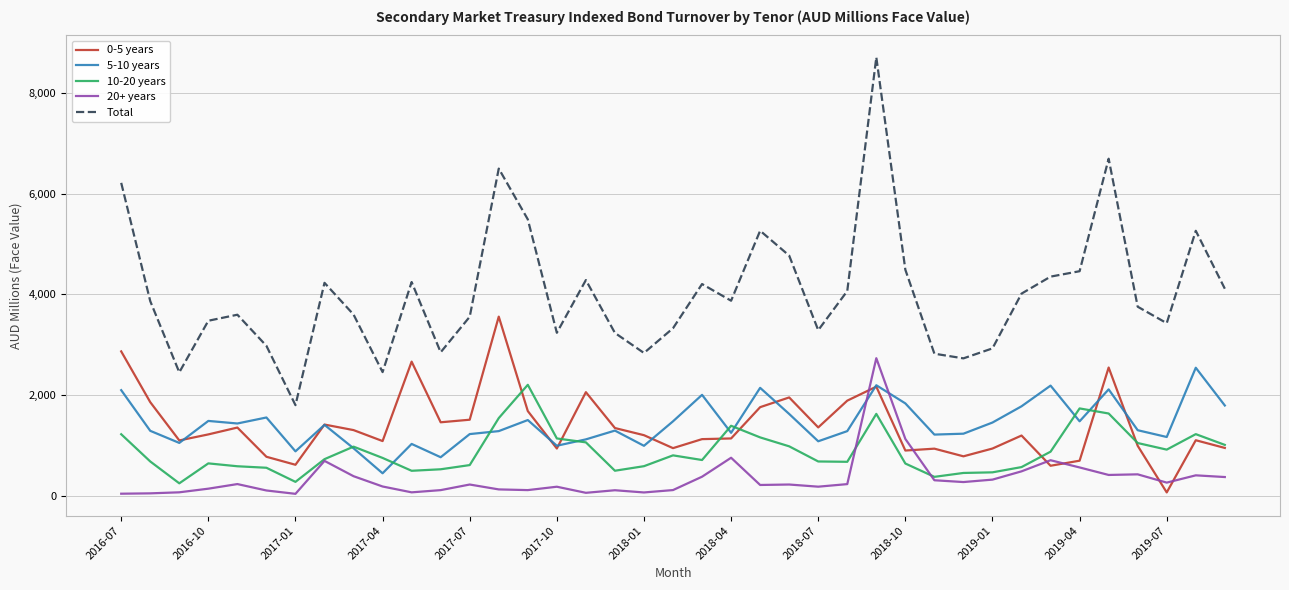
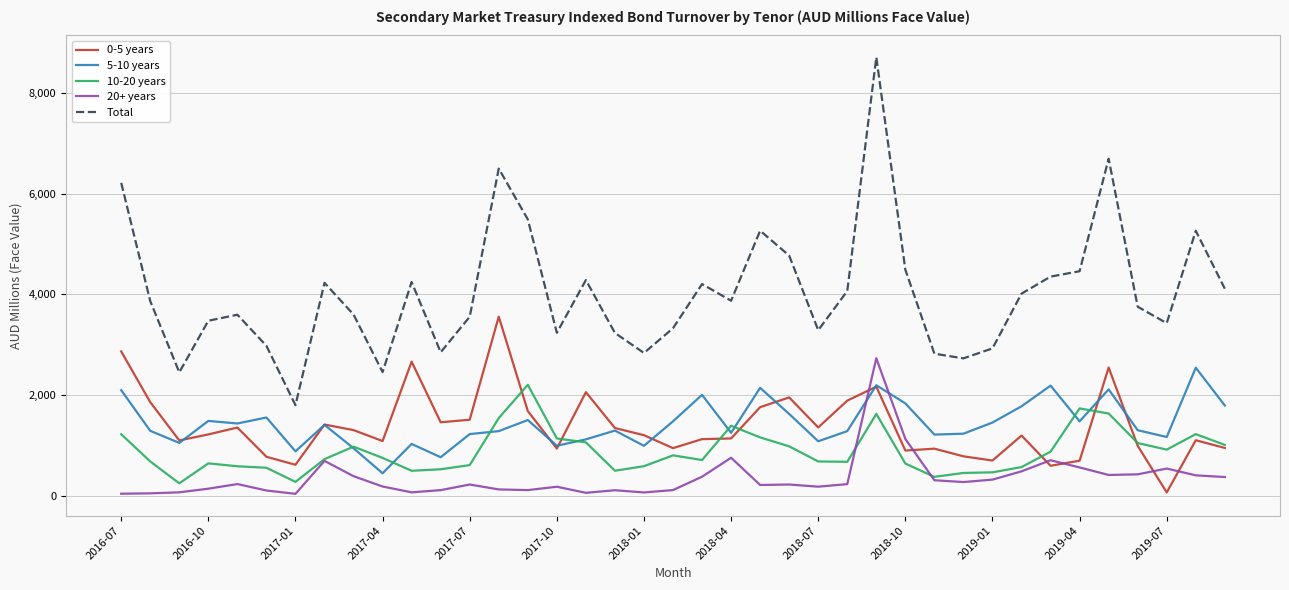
  {
    "0-5 years": {
      "2016-07": "2,900",
      "2016-10": "1,200",
      "2017-01": "600",
      "2017-04": "1,100",
      "2017-07": "1,500",
      "2017-10": "900",
      "2018-01": "1,200",
      "2018-04": "1,100",
      "2018-07": "1,400",
      "2018-10": "900",
-     "2019-01": "900",
+     "2019-01": "700",
      "2019-04": "700",
      "2019-07": "100"
    },
    "5-10 years": {
      "2016-07": "2,100",
      "2016-10": "1,500",
      "2017-01": "900",
      "2017-04": "400",
      "2017-07": "1,200",
      "2017-10": "1,000",
      "2018-01": "1,000",
      "2018-04": "1,200",
      "2018-07": "1,100",
      "2018-10": "1,800",
      "2019-01": "1,500",
      "2019-04": "1,500",
      "2019-07": "1,200"
    },
    "10-20 years": {
      "2016-07": "1,200",
      "2016-10": "600",
      "2017-01": "300",
      "2017-04": "700",
      "2017-07": "600",
      "2017-10": "1,100",
      "2018-01": "600",
      "2018-04": "1,400",
      "2018-07": "700",
      "2018-10": "600",
      "2019-01": "500",
      "2019-04": "1,700",
      "2019-07": "900"
    },
    "20+ years": {
      "2016-07": "0",
      "2016-10": "100",
      "2017-01": "0",
      "2017-04": "200",
      "2017-07": "200",
      "2017-10": "200",
      "2018-01": "100",
      "2018-04": "800",
      "2018-07": "200",
      "2018-10": "1,100",
      "2019-01": "300",
      "2019-04": "600",
-     "2019-07": "300"
+     "2019-07": "500"
    },
    "Total": {
      "2016-07": "6,200",
      "2016-10": "3,500",
      "2017-01": "1,800",
      "2017-04": "2,500",
      "2017-07": "3,600",
      "2017-10": "3,200",
      "2018-01": "2,800",
      "2018-04": "3,900",
      "2018-07": "3,300",
      "2018-10": "4,500",
      "2019-01": "2,900",
      "2019-04": "4,500",
      "2019-07": "3,400"
    }
  }
